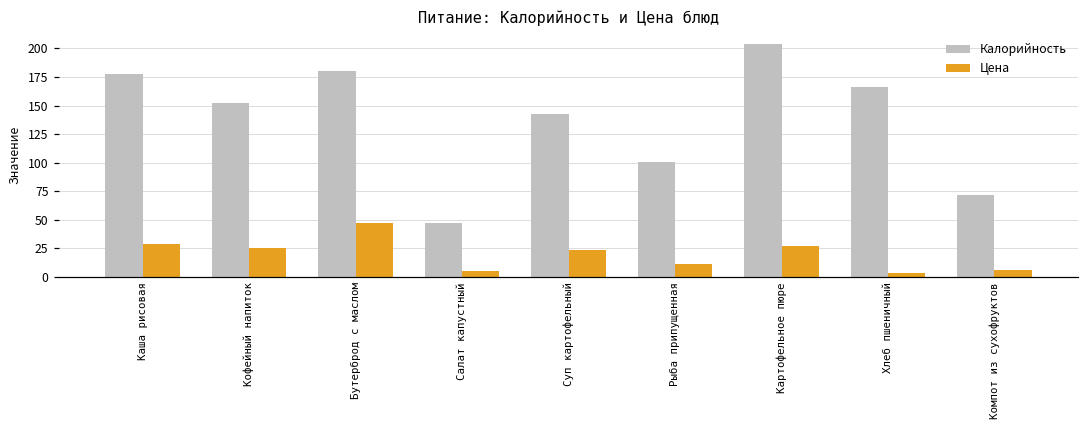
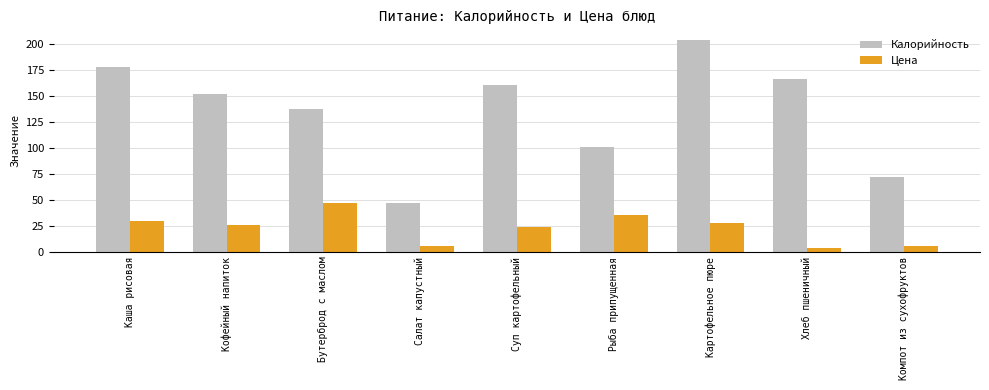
  {
    "Калорийность": {
      "Каша рисовая": 178,
      "Кофейный напиток": 152,
-     "Бутерброд с маслом": 180,
+     "Бутерброд с маслом": 137,
      "Салат капустный": 47,
-     "Суп картофельный": 143,
+     "Суп картофельный": 161,
      "Рыба припущенная": 101,
      "Картофельное пюре": 204,
      "Хлеб пшеничный": 166,
      "Компот из сухофруктов": 72
    },
    "Цена": {
      "Каша рисовая": 29,
      "Кофейный напиток": 26,
      "Бутерброд с маслом": 47,
      "Салат капустный": 5,
      "Суп картофельный": 24,
-     "Рыба припущенная": 11,
+     "Рыба припущенная": 35,
      "Картофельное пюре": 27,
      "Хлеб пшеничный": 4,
      "Компот из сухофруктов": 6
    }
  }
